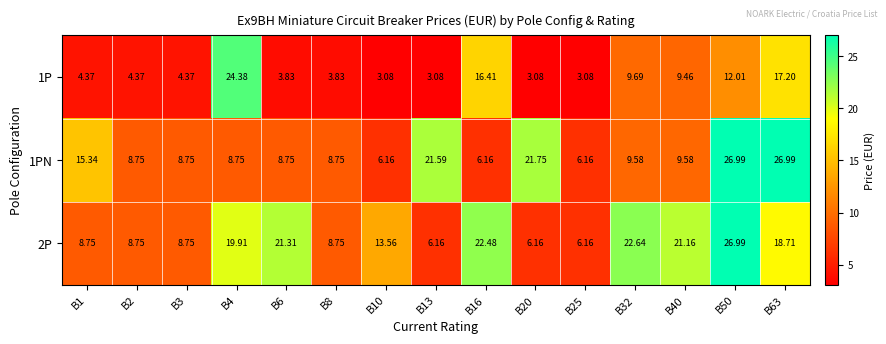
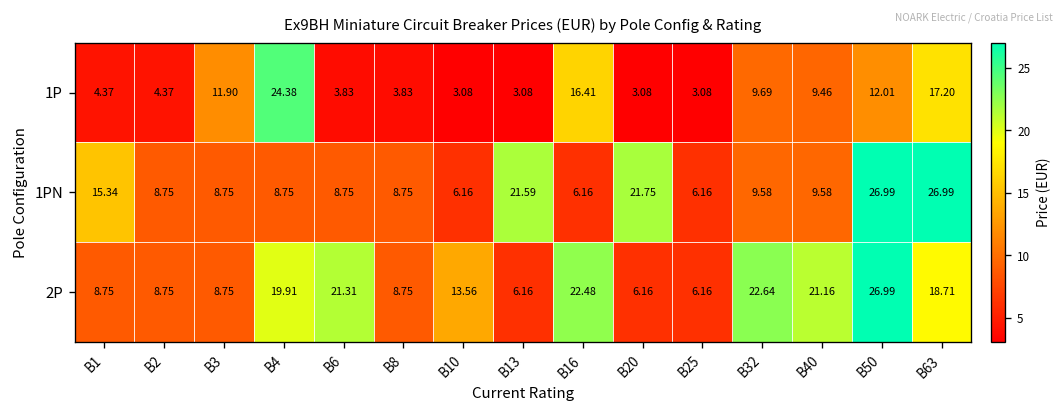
  {
    "1P": {
      "B1": 4.37,
      "B2": 4.37,
-     "B3": 4.37,
+     "B3": 11.90,
      "B4": 24.38,
      "B6": 3.83,
      "B8": 3.83,
      "B10": 3.08,
      "B13": 3.08,
      "B16": 16.41,
      "B20": 3.08,
      "B25": 3.08,
      "B32": 9.69,
      "B40": 9.46,
      "B50": 12.01,
      "B63": 17.20
    },
    "1PN": {
      "B1": 15.34,
      "B2": 8.75,
      "B3": 8.75,
      "B4": 8.75,
      "B6": 8.75,
      "B8": 8.75,
      "B10": 6.16,
      "B13": 21.59,
      "B16": 6.16,
      "B20": 21.75,
      "B25": 6.16,
      "B32": 9.58,
      "B40": 9.58,
      "B50": 26.99,
      "B63": 26.99
    },
    "2P": {
      "B1": 8.75,
      "B2": 8.75,
      "B3": 8.75,
      "B4": 19.91,
      "B6": 21.31,
      "B8": 8.75,
      "B10": 13.56,
      "B13": 6.16,
      "B16": 22.48,
      "B20": 6.16,
      "B25": 6.16,
      "B32": 22.64,
      "B40": 21.16,
      "B50": 26.99,
      "B63": 18.71
    }
  }
